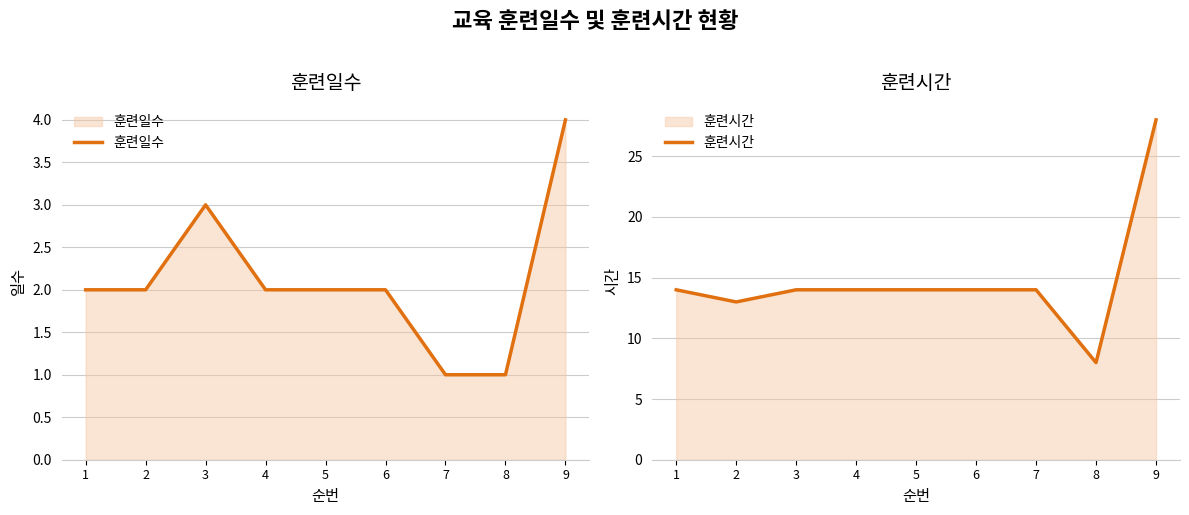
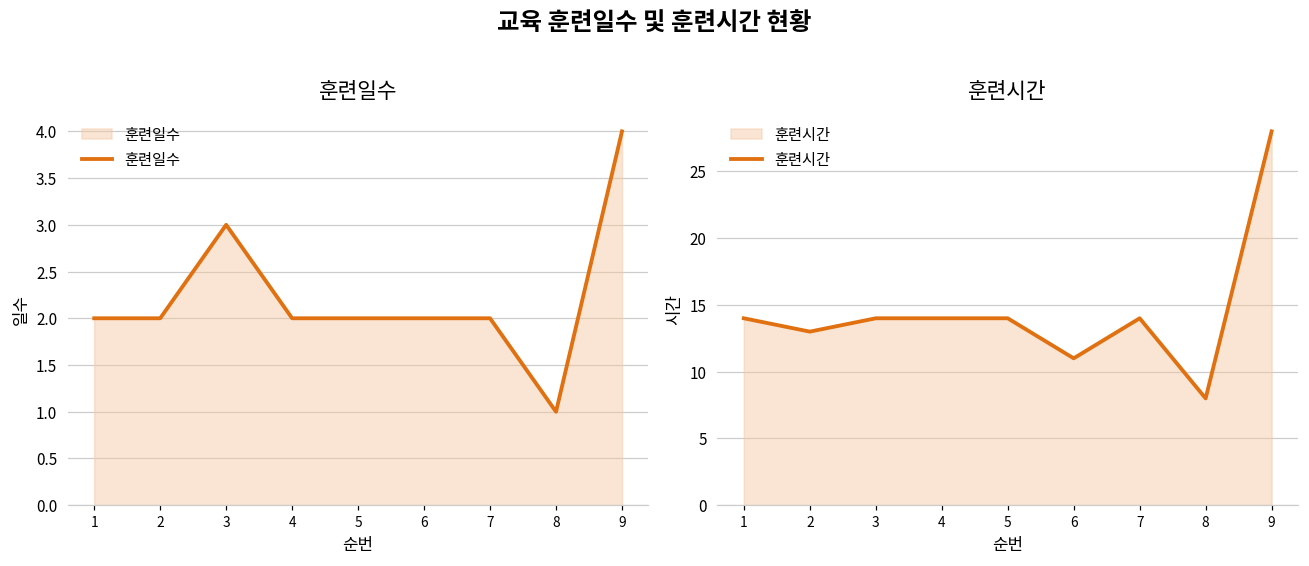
  {
    "훈련일수": {
      "1": 2,
      "2": 2,
      "3": 3,
      "4": 2,
      "5": 2,
      "6": 2,
-     "7": 1,
+     "7": 2,
      "8": 1,
      "9": 4
    },
    "훈련시간": {
      "1": 14,
      "2": 13,
      "3": 14,
      "4": 14,
      "5": 14,
-     "6": 14,
+     "6": 11,
      "7": 14,
      "8": 8,
      "9": 28
    }
  }
